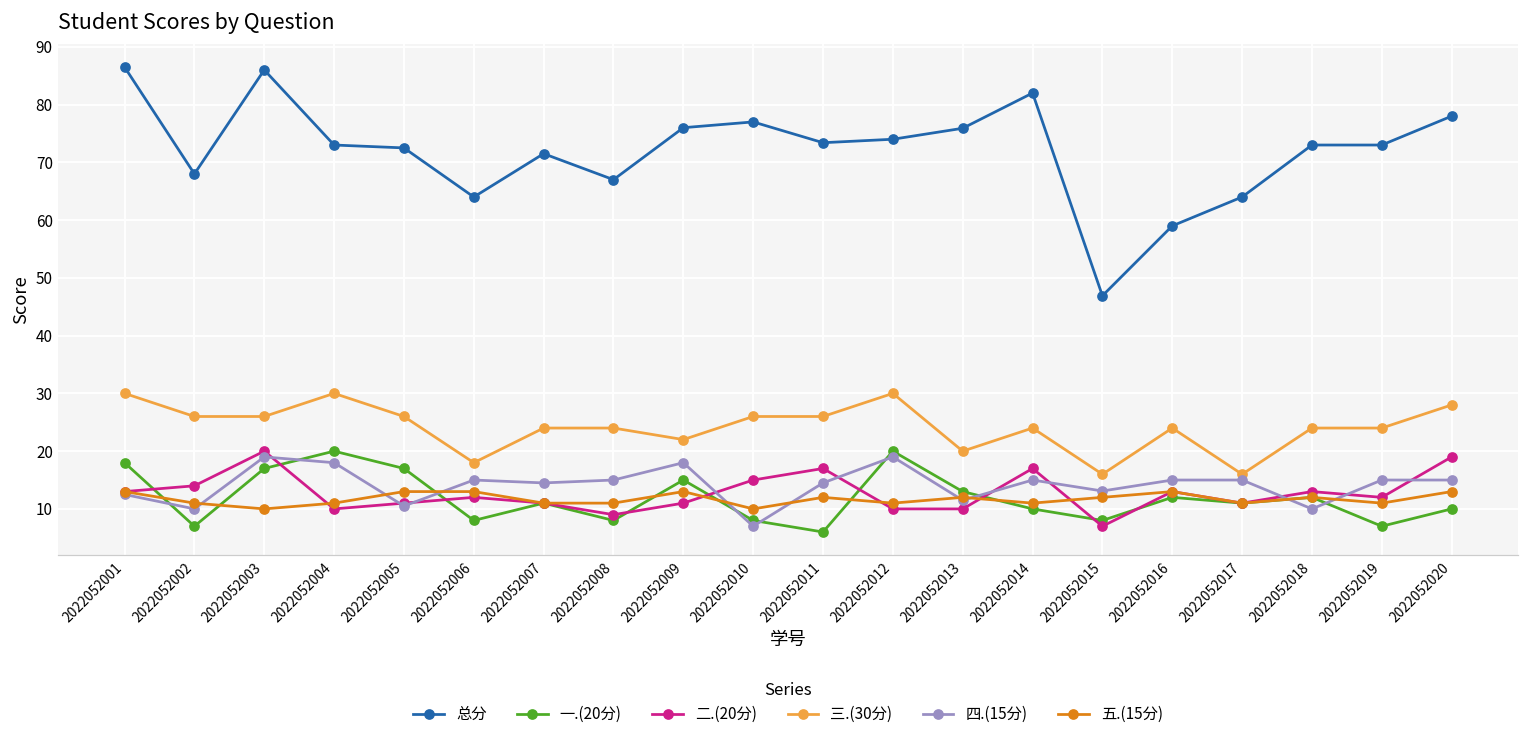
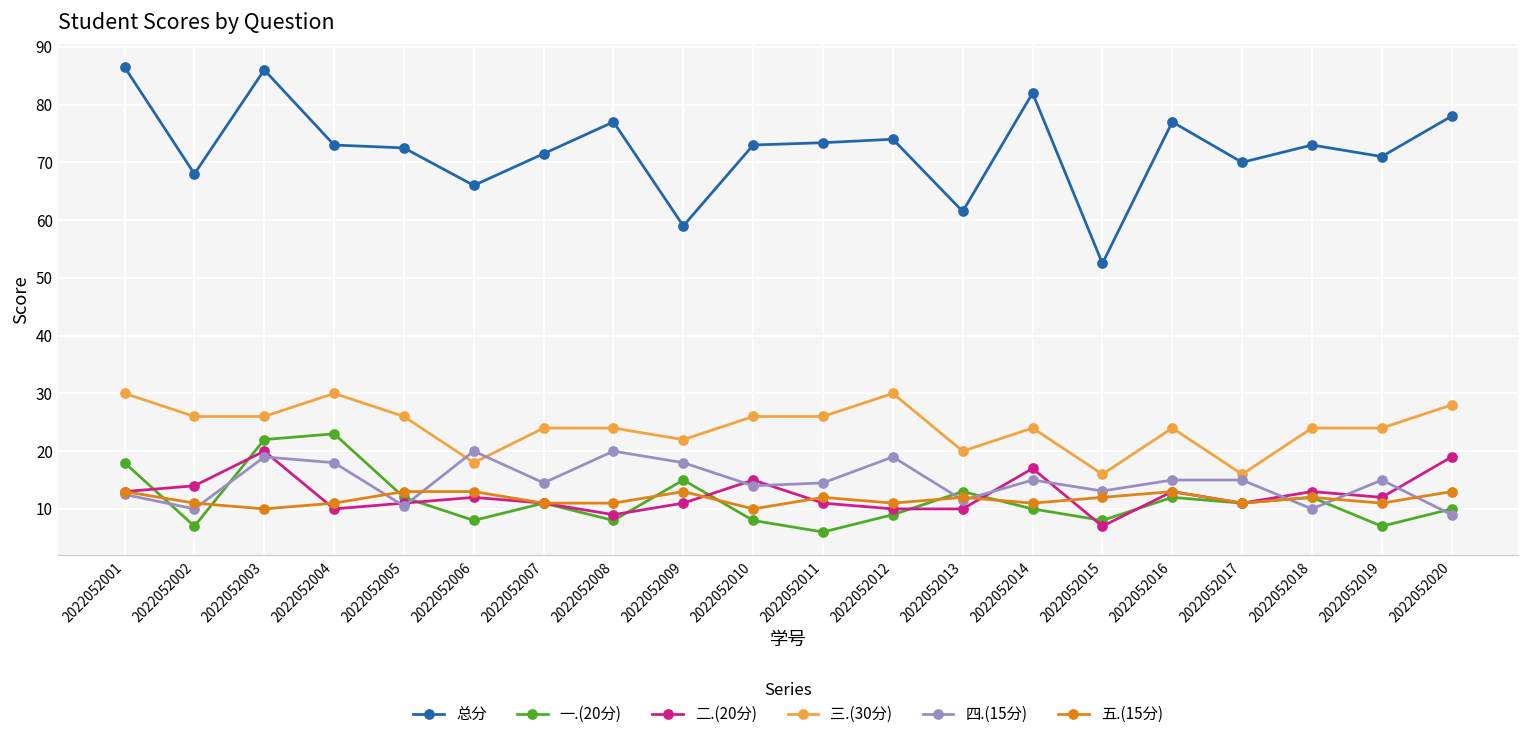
  {
    "总分": {
      "2022052001": 87,
      "2022052002": 68,
      "2022052003": 86,
      "2022052004": 73,
      "2022052005": 73,
-     "2022052006": 64,
+     "2022052006": 66,
      "2022052007": 72,
-     "2022052008": 67,
-     "2022052009": 76,
-     "2022052010": 77,
+     "2022052008": 77,
+     "2022052009": 59,
+     "2022052010": 73,
      "2022052011": 73,
      "2022052012": 74,
-     "2022052013": 76,
+     "2022052013": 62,
      "2022052014": 82,
-     "2022052015": 47,
-     "2022052016": 59,
-     "2022052017": 64,
+     "2022052015": 53,
+     "2022052016": 77,
+     "2022052017": 70,
      "2022052018": 73,
-     "2022052019": 73,
+     "2022052019": 71,
      "2022052020": 78
    },
    "一.(20分)": {
      "2022052001": 18,
      "2022052002": 7,
-     "2022052003": 17,
-     "2022052004": 20,
-     "2022052005": 17,
+     "2022052003": 22,
+     "2022052004": 23,
+     "2022052005": 12,
      "2022052006": 8,
      "2022052008": 8,
      "2022052009": 15,
      "2022052010": 8,
      "2022052011": 6,
-     "2022052012": 20,
+     "2022052012": 9,
      "2022052013": 13,
      "2022052014": 10,
      "2022052015": 8,
      "2022052016": 12,
      "2022052019": 7,
      "2022052020": 10
    },
    "二.(20分)": {
      "2022052002": 14,
      "2022052003": 20,
      "2022052004": 10,
      "2022052005": 11,
      "2022052006": 12,
      "2022052008": 9,
      "2022052009": 11,
      "2022052010": 15,
-     "2022052011": 17,
+     "2022052011": 11,
      "2022052012": 10,
      "2022052013": 10,
      "2022052014": 17,
      "2022052015": 7,
      "2022052018": 13,
      "2022052019": 12,
      "2022052020": 19
    },
    "四.(15分)": {
      "2022052001": 13,
      "2022052002": 10,
      "2022052003": 19,
      "2022052004": 18,
      "2022052005": 11,
-     "2022052006": 15,
+     "2022052006": 20,
      "2022052007": 15,
-     "2022052008": 15,
+     "2022052008": 20,
      "2022052009": 18,
-     "2022052010": 7,
+     "2022052010": 14,
      "2022052011": 15,
      "2022052012": 19,
      "2022052013": 12,
      "2022052014": 15,
      "2022052015": 13,
      "2022052016": 15,
      "2022052017": 15,
      "2022052018": 10,
      "2022052019": 15,
-     "2022052020": 15
+     "2022052020": 9
    }
  }
